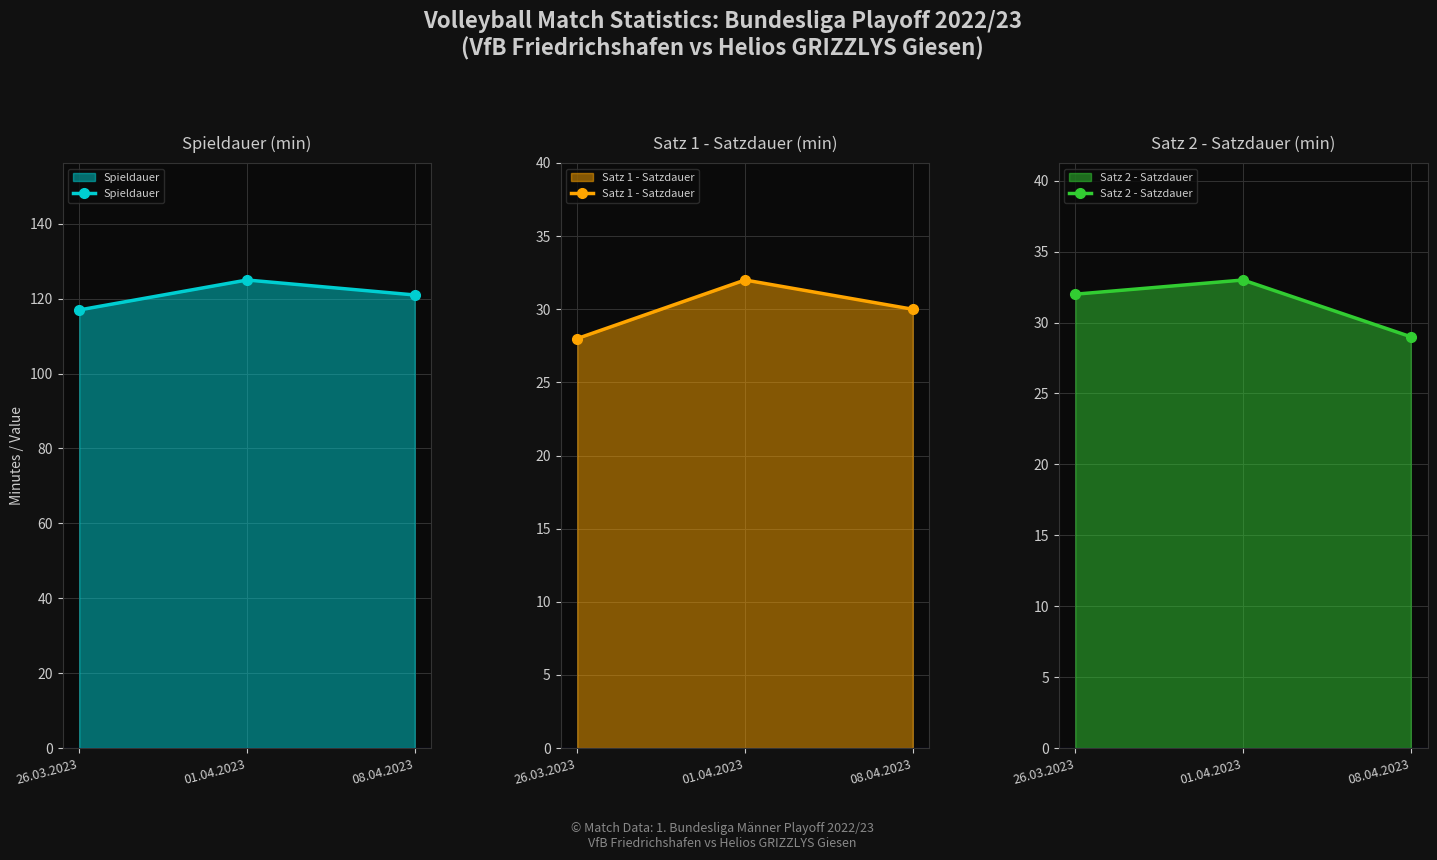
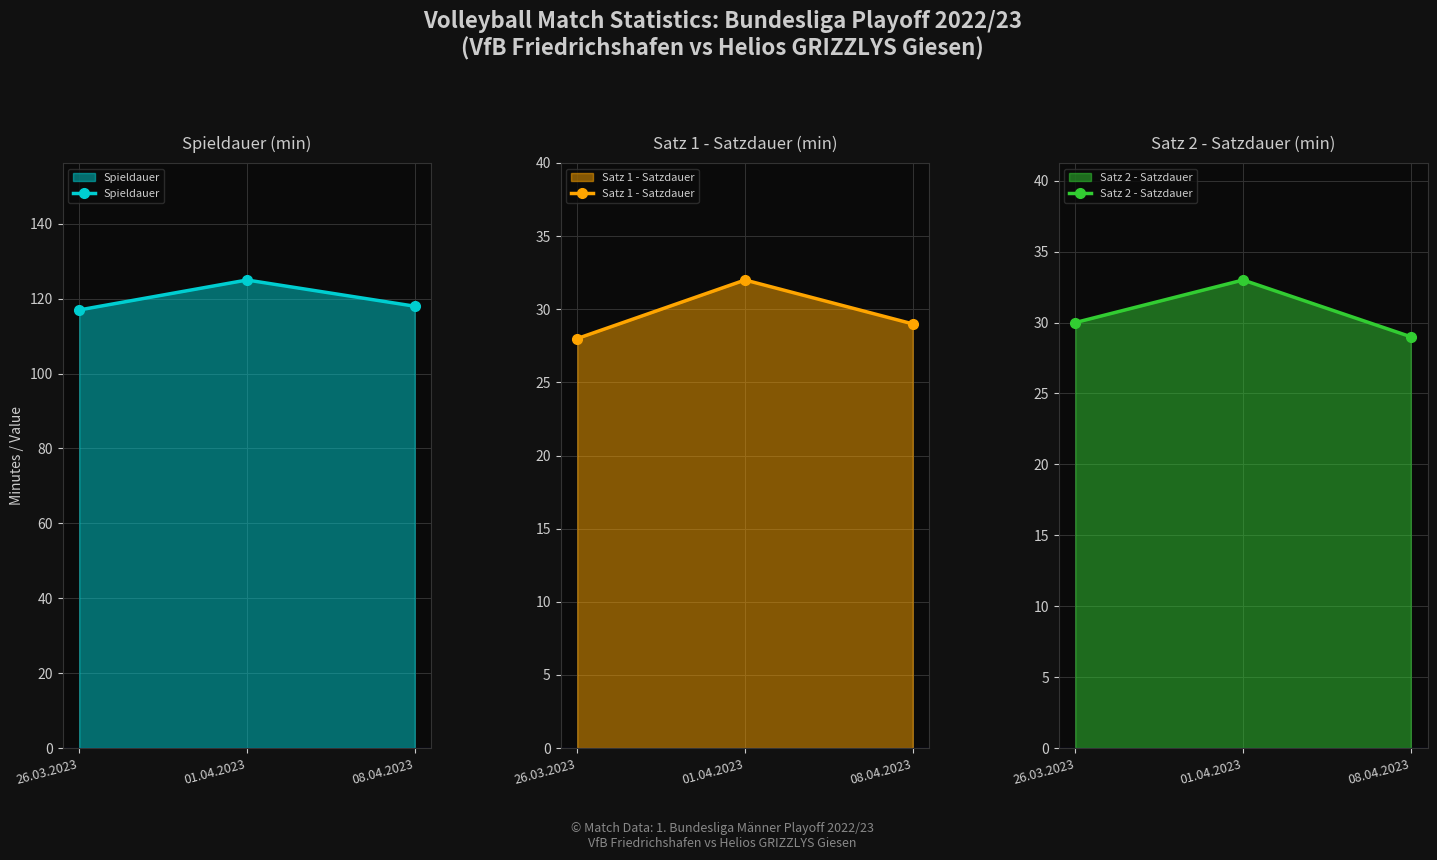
  {
    "Spieldauer (min)": {
      "26.03.2023": 117,
      "01.04.2023": 125,
-     "08.04.2023": 121
+     "08.04.2023": 118
    },
    "Satz 1 - Satzdauer (min)": {
      "26.03.2023": 28,
      "01.04.2023": 32,
-     "08.04.2023": 30
+     "08.04.2023": 29
    },
    "Satz 2 - Satzdauer (min)": {
-     "26.03.2023": 32,
+     "26.03.2023": 30,
      "01.04.2023": 33,
      "08.04.2023": 29
    }
  }
